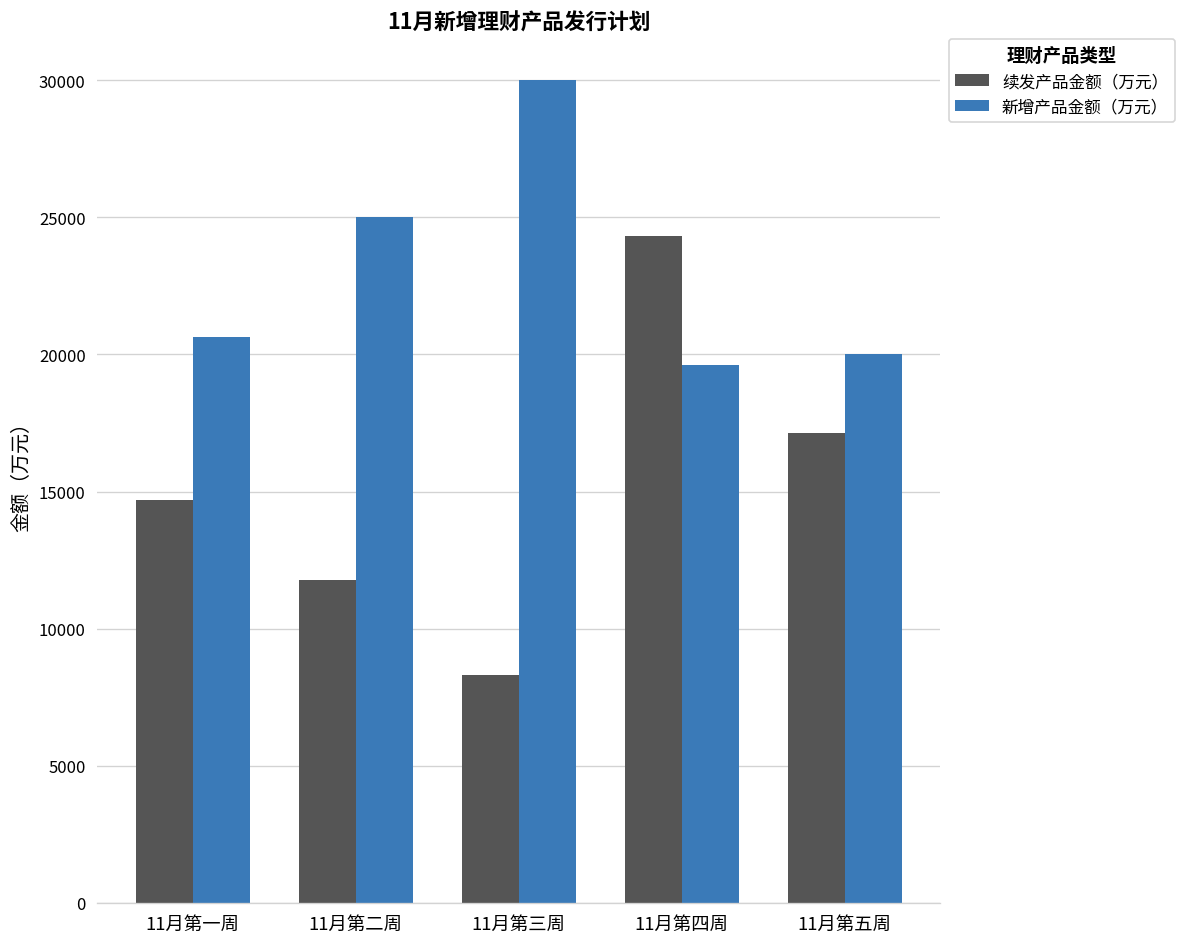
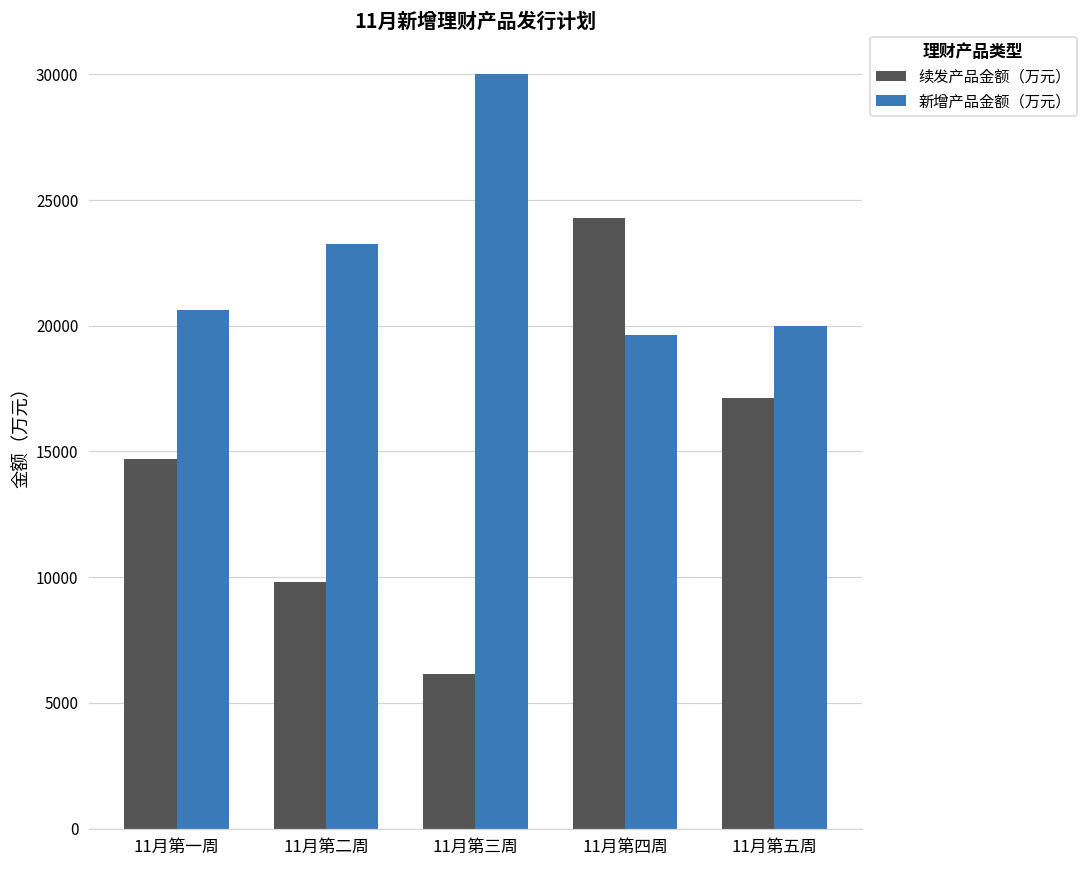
  {
    "续发产品金额（万元）": {
      "11月第一周": 14700,
-     "11月第二周": 11800,
-     "11月第三周": 8300,
+     "11月第二周": 9800,
+     "11月第三周": 6100,
      "11月第四周": 24300,
      "11月第五周": 17100
    },
    "新增产品金额（万元）": {
      "11月第一周": 20600,
-     "11月第二周": 25000,
+     "11月第二周": 23300,
      "11月第三周": 30000,
      "11月第四周": 19600,
      "11月第五周": 20000
    }
  }
